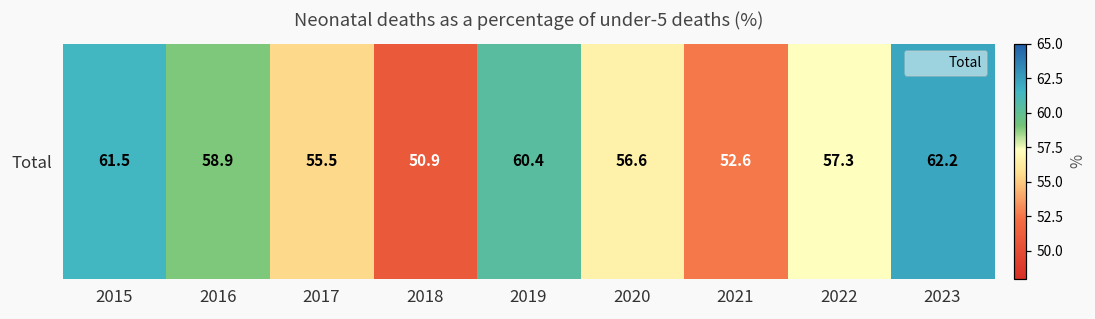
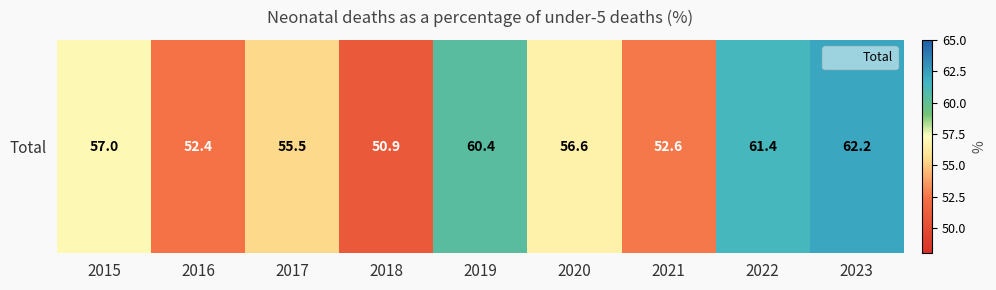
  {
    "Total": {
-     "2015": 61.5,
-     "2016": 58.9,
+     "2015": 57.0,
+     "2016": 52.4,
      "2017": 55.5,
      "2018": 50.9,
      "2019": 60.4,
      "2020": 56.6,
      "2021": 52.6,
-     "2022": 57.3,
+     "2022": 61.4,
      "2023": 62.2
    }
  }
